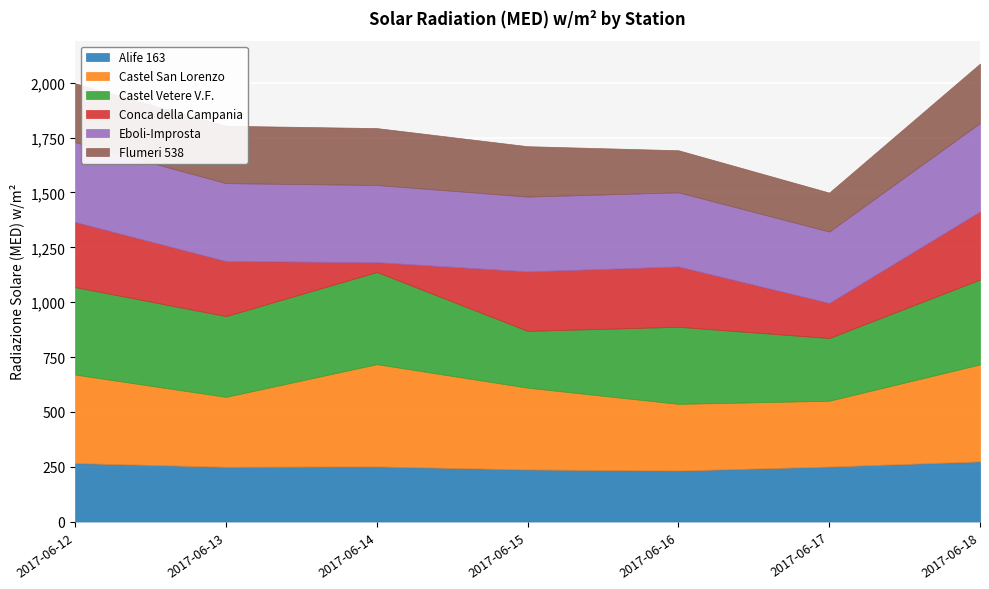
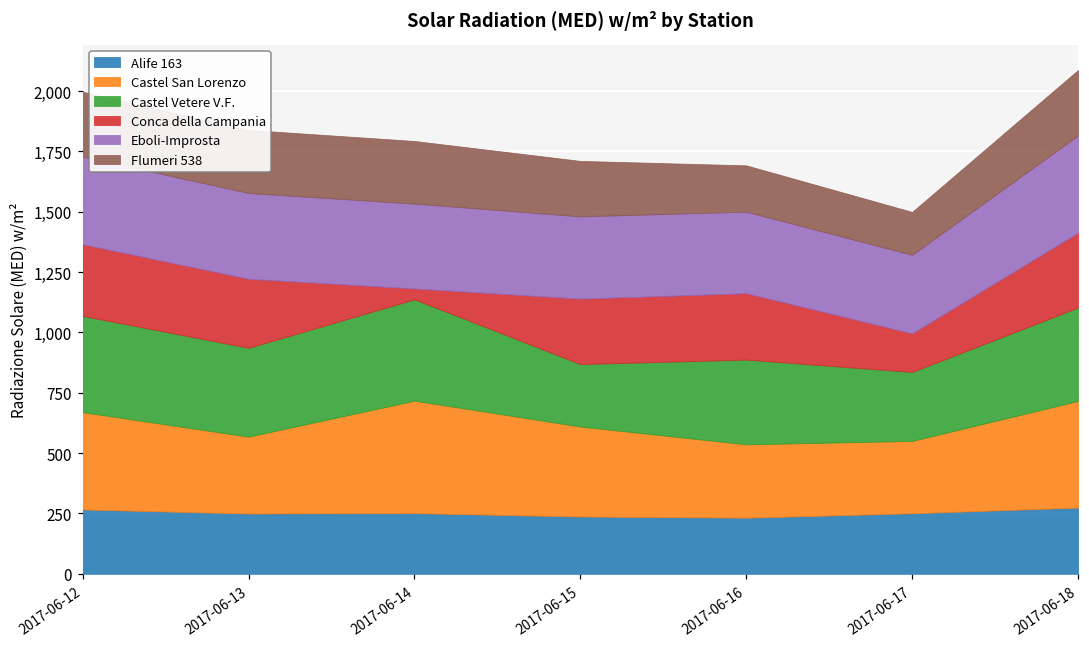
  {
    "Alife 163": {
      "2017-06-12": 270,
      "2017-06-13": 250,
      "2017-06-14": 250,
      "2017-06-15": 240,
      "2017-06-16": 230,
      "2017-06-17": 250,
      "2017-06-18": 270
    },
    "Castel San Lorenzo": {
      "2017-06-12": 400,
      "2017-06-13": 320,
      "2017-06-14": 470,
      "2017-06-15": 370,
      "2017-06-16": 300,
      "2017-06-17": 300,
      "2017-06-18": 440
    },
    "Castel Vetere V.F.": {
      "2017-06-12": 400,
      "2017-06-13": 370,
      "2017-06-14": 420,
      "2017-06-15": 260,
      "2017-06-16": 350,
      "2017-06-17": 290,
      "2017-06-18": 390
    },
    "Conca della Campania": {
      "2017-06-12": 300,
-     "2017-06-13": 250,
+     "2017-06-13": 290,
      "2017-06-14": 40,
      "2017-06-15": 270,
      "2017-06-16": 270,
      "2017-06-17": 160,
      "2017-06-18": 310
    },
    "Eboli-Improsta": {
      "2017-06-12": 360,
      "2017-06-13": 360,
      "2017-06-14": 350,
      "2017-06-15": 340,
      "2017-06-16": 340,
      "2017-06-17": 330,
      "2017-06-18": 400
    },
    "Flumeri 538": {
      "2017-06-12": 270,
      "2017-06-14": 260,
      "2017-06-15": 230,
      "2017-06-16": 190,
      "2017-06-17": 180,
      "2017-06-18": 270
    }
  }
